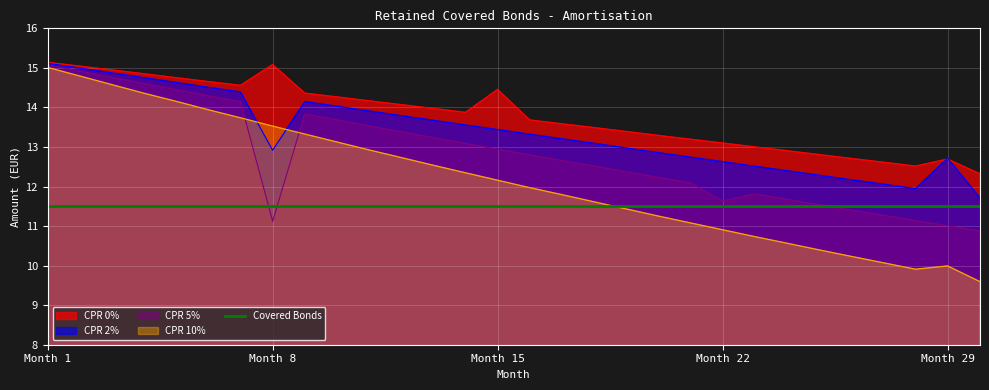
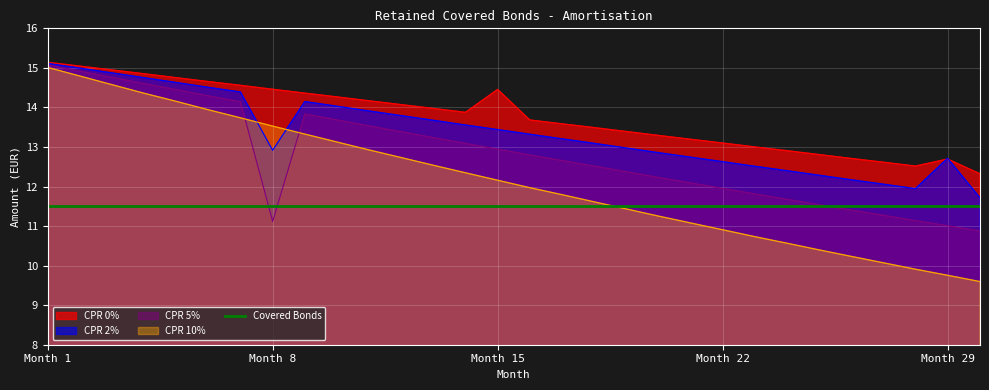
  {
    "CPR 0%": {
-     "Month 8": 15.1,
+     "Month 8": 14.5,
      "Month 15": 14.5,
      "Month 22": 13.1
    },
    "CPR 2%": {
      "Month 8": 12.9,
      "Month 15": 13.4,
      "Month 22": 12.6
    },
    "CPR 5%": {
      "Month 8": 11.1,
      "Month 15": 12.9,
-     "Month 22": 11.6,
+     "Month 22": 12.0,
      "Month 29": 11.0
    },
    "CPR 10%": {
      "Month 8": 13.5,
      "Month 15": 12.2,
      "Month 22": 10.9,
-     "Month 29": 10.0
+     "Month 29": 9.8
    },
    "Covered Bonds": {
      "Month 1": 11.5,
      "Month 8": 11.5,
      "Month 15": 11.5,
      "Month 22": 11.5,
      "Month 29": 11.5
    }
  }
